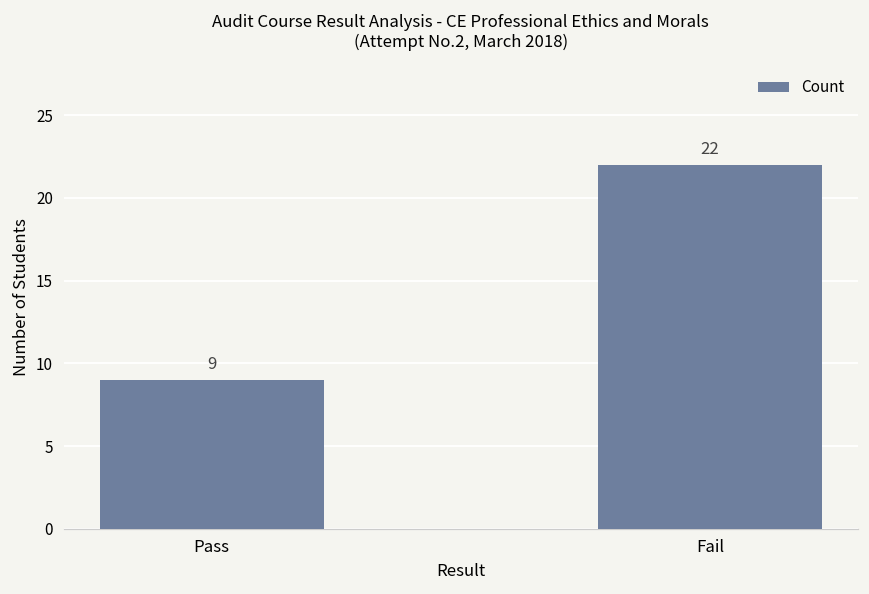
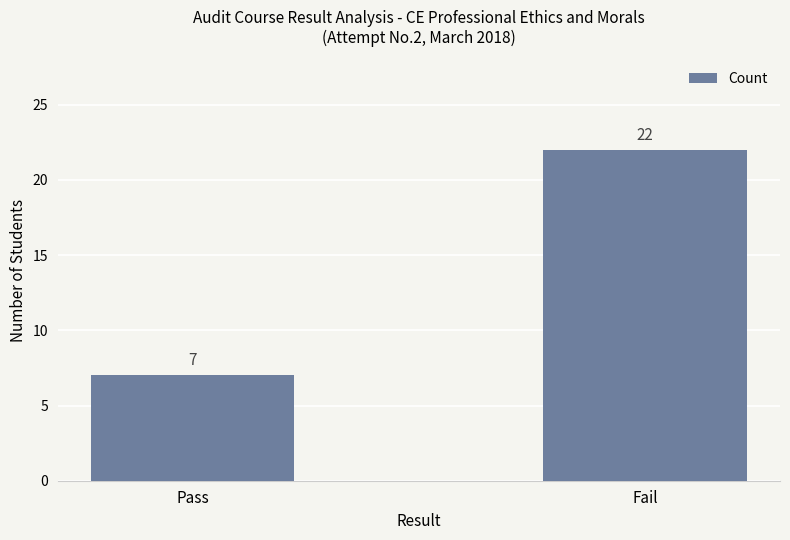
  {
-   "Pass": 9,
+   "Pass": 7,
    "Fail": 22
  }
